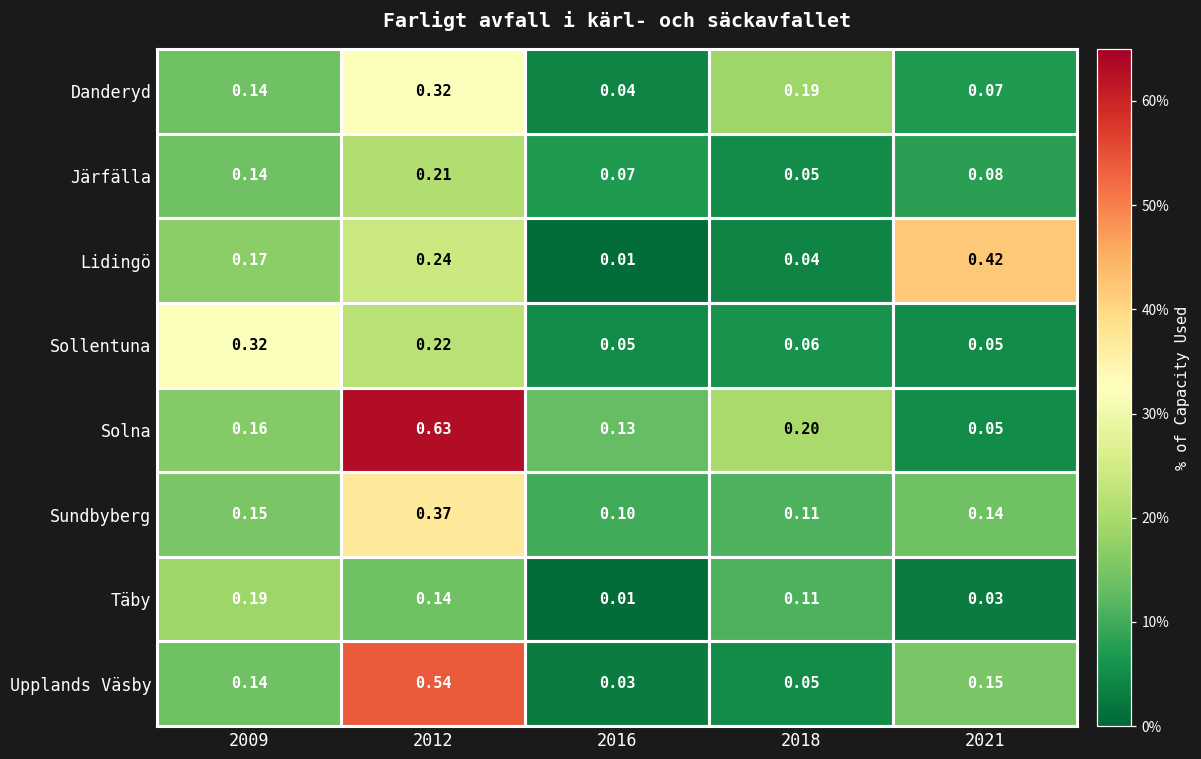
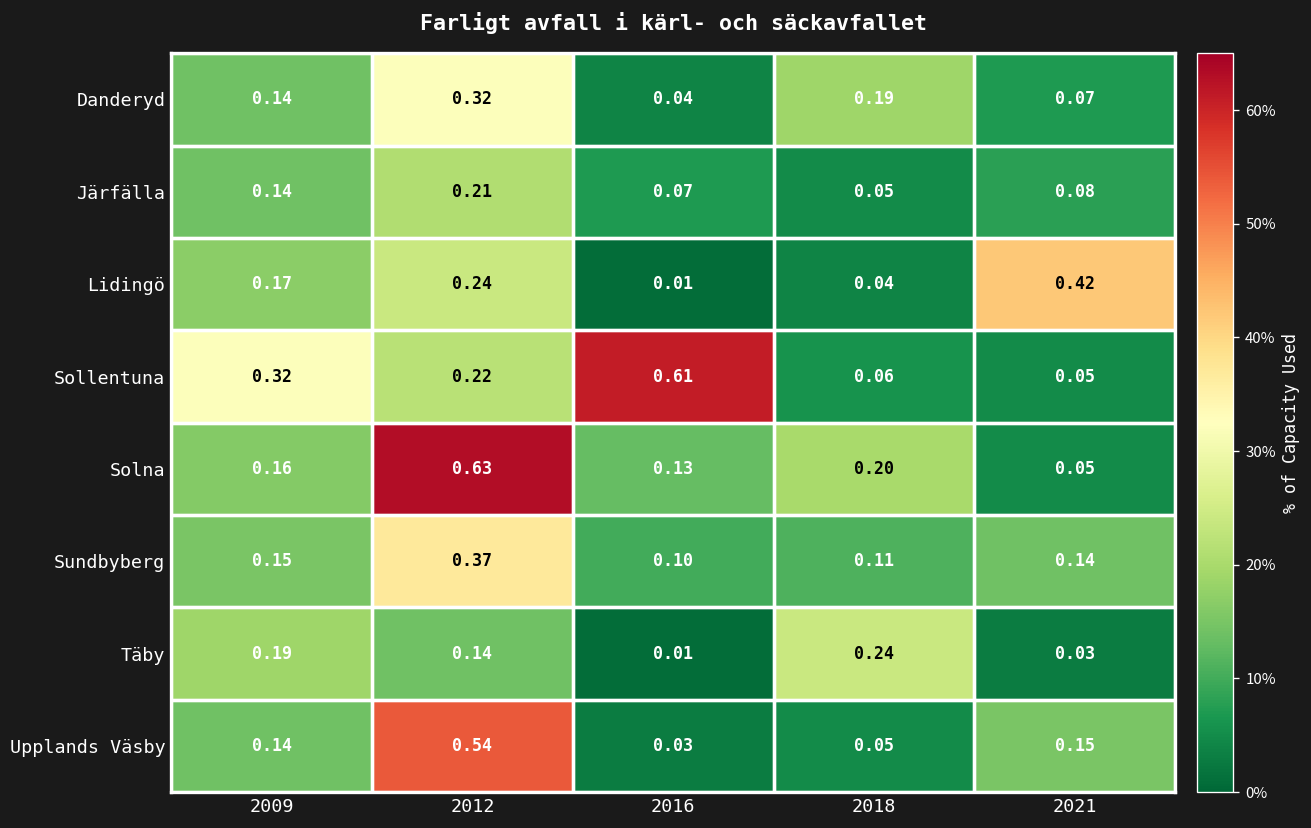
  {
    "Danderyd": {
      "2009": 0.14,
      "2012": 0.32,
      "2016": 0.04,
      "2018": 0.19,
      "2021": 0.07
    },
    "Järfälla": {
      "2009": 0.14,
      "2012": 0.21,
      "2016": 0.07,
      "2018": 0.05,
      "2021": 0.08
    },
    "Lidingö": {
      "2009": 0.17,
      "2012": 0.24,
      "2016": 0.01,
      "2018": 0.04,
      "2021": 0.42
    },
    "Sollentuna": {
      "2009": 0.32,
      "2012": 0.22,
-     "2016": 0.05,
+     "2016": 0.61,
      "2018": 0.06,
      "2021": 0.05
    },
    "Solna": {
      "2009": 0.16,
      "2012": 0.63,
      "2016": 0.13,
      "2018": 0.20,
      "2021": 0.05
    },
    "Sundbyberg": {
      "2009": 0.15,
      "2012": 0.37,
      "2016": 0.10,
      "2018": 0.11,
      "2021": 0.14
    },
    "Täby": {
      "2009": 0.19,
      "2012": 0.14,
      "2016": 0.01,
-     "2018": 0.11,
+     "2018": 0.24,
      "2021": 0.03
    },
    "Upplands Väsby": {
      "2009": 0.14,
      "2012": 0.54,
      "2016": 0.03,
      "2018": 0.05,
      "2021": 0.15
    }
  }
